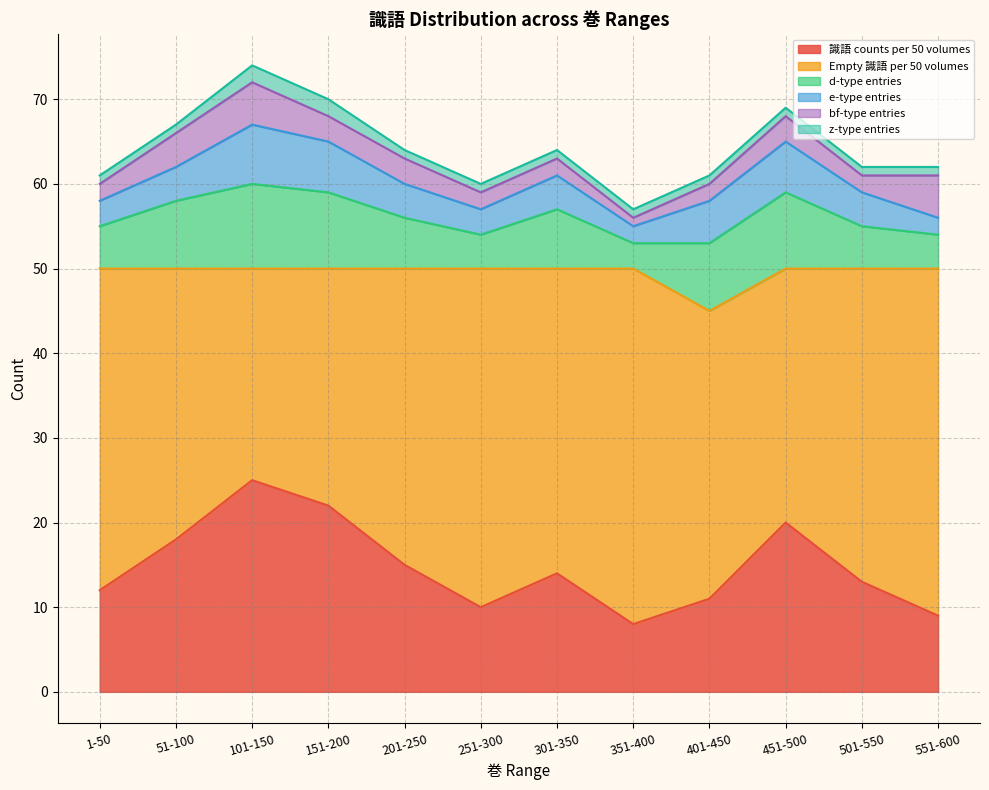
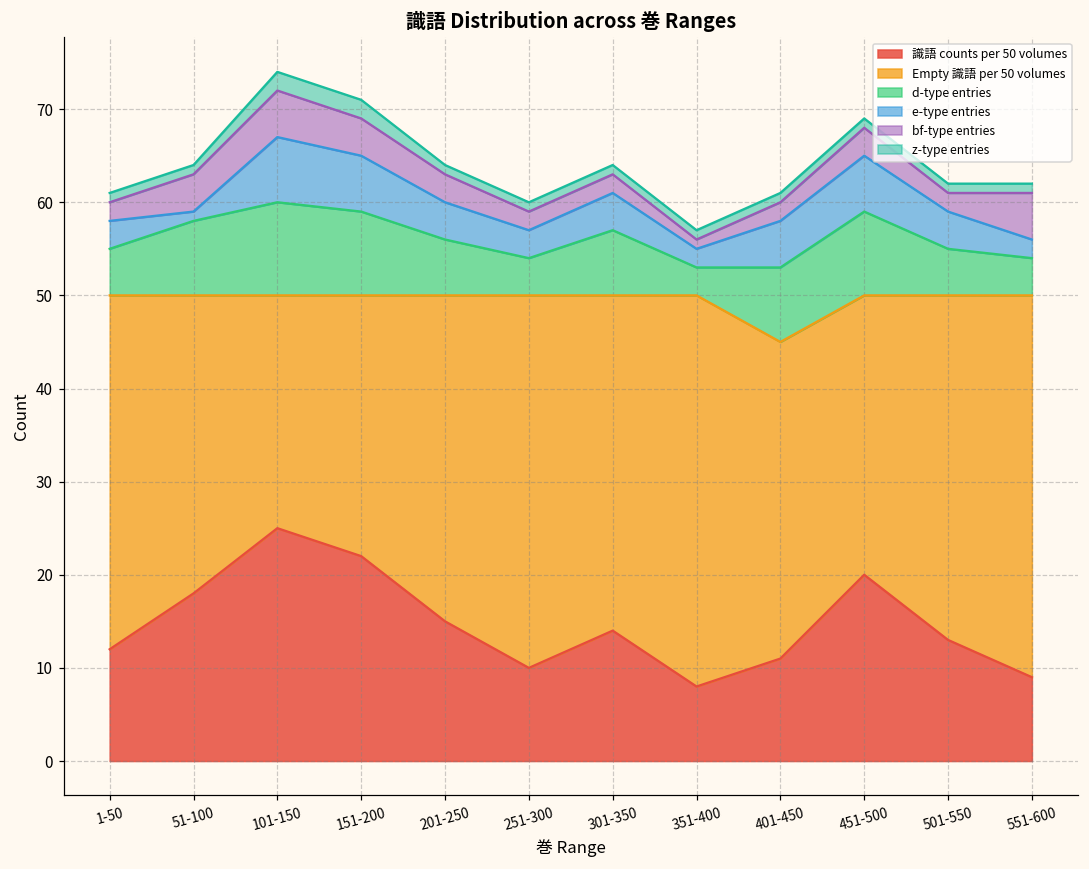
  {
    "識語 counts per 50 volumes": {
      "1-50": 12,
      "51-100": 18,
      "101-150": 25,
      "151-200": 22,
      "201-250": 15,
      "251-300": 10,
      "301-350": 14,
      "351-400": 8,
      "401-450": 11,
      "451-500": 20,
      "501-550": 13,
      "551-600": 9
    },
    "Empty 識語 per 50 volumes": {
      "1-50": 38,
      "51-100": 32,
      "101-150": 25,
      "151-200": 28,
      "201-250": 35,
      "251-300": 40,
      "301-350": 36,
      "351-400": 42,
      "401-450": 34,
      "451-500": 30,
      "501-550": 37,
      "551-600": 41
    },
    "e-type entries": {
      "1-50": 3,
-     "51-100": 4,
+     "51-100": 1,
      "101-150": 7,
      "151-200": 6,
      "201-250": 4,
      "251-300": 3,
      "301-350": 4,
      "351-400": 2,
      "401-450": 5,
      "451-500": 6,
      "501-550": 4,
      "551-600": 2
    },
    "bf-type entries": {
      "1-50": 2,
      "51-100": 4,
      "101-150": 5,
-     "151-200": 3,
+     "151-200": 4,
      "201-250": 3,
      "251-300": 2,
      "301-350": 2,
      "351-400": 1,
      "401-450": 2,
      "451-500": 3,
      "501-550": 2,
      "551-600": 5
    }
  }
